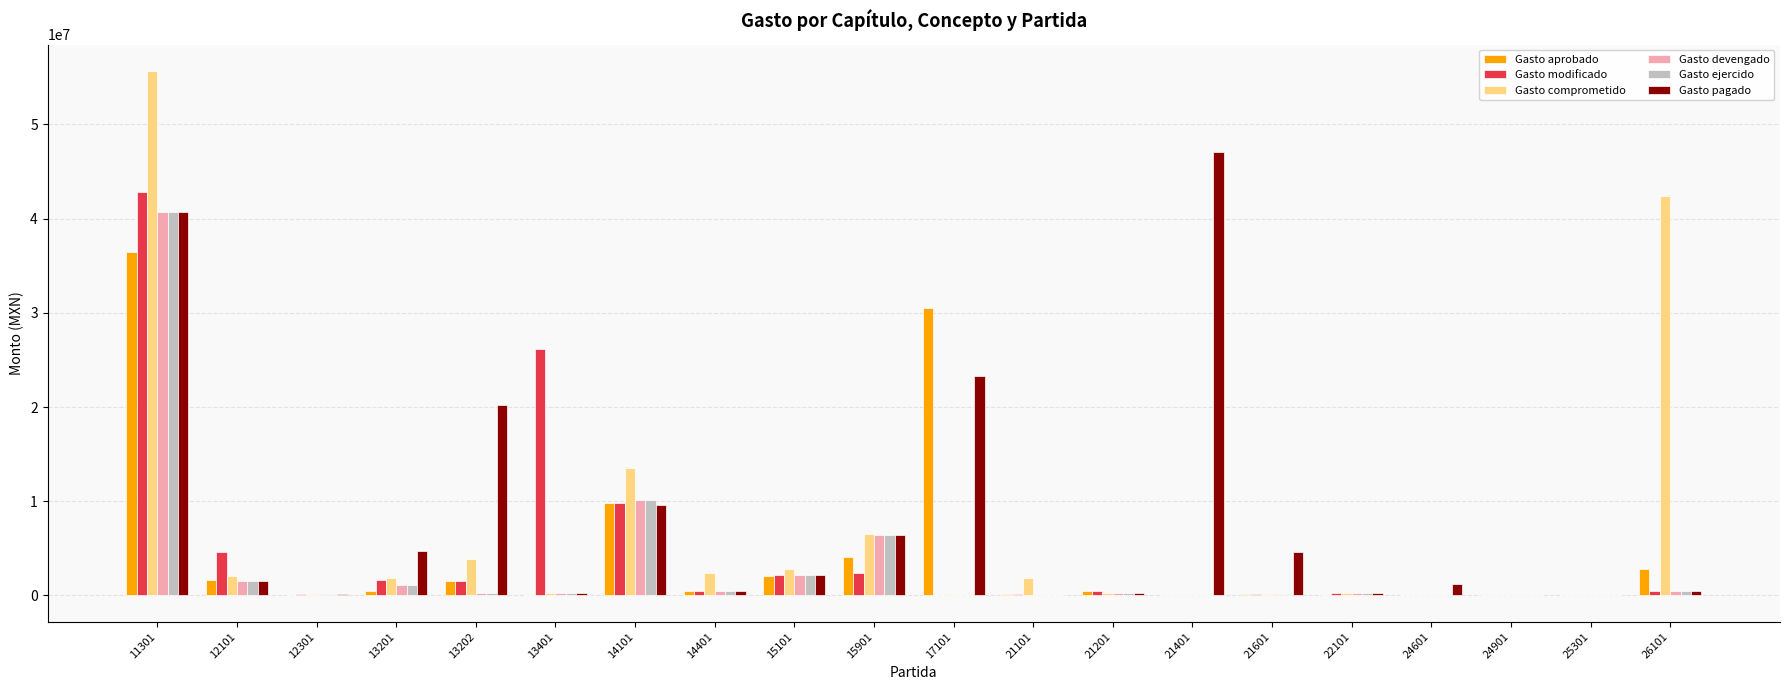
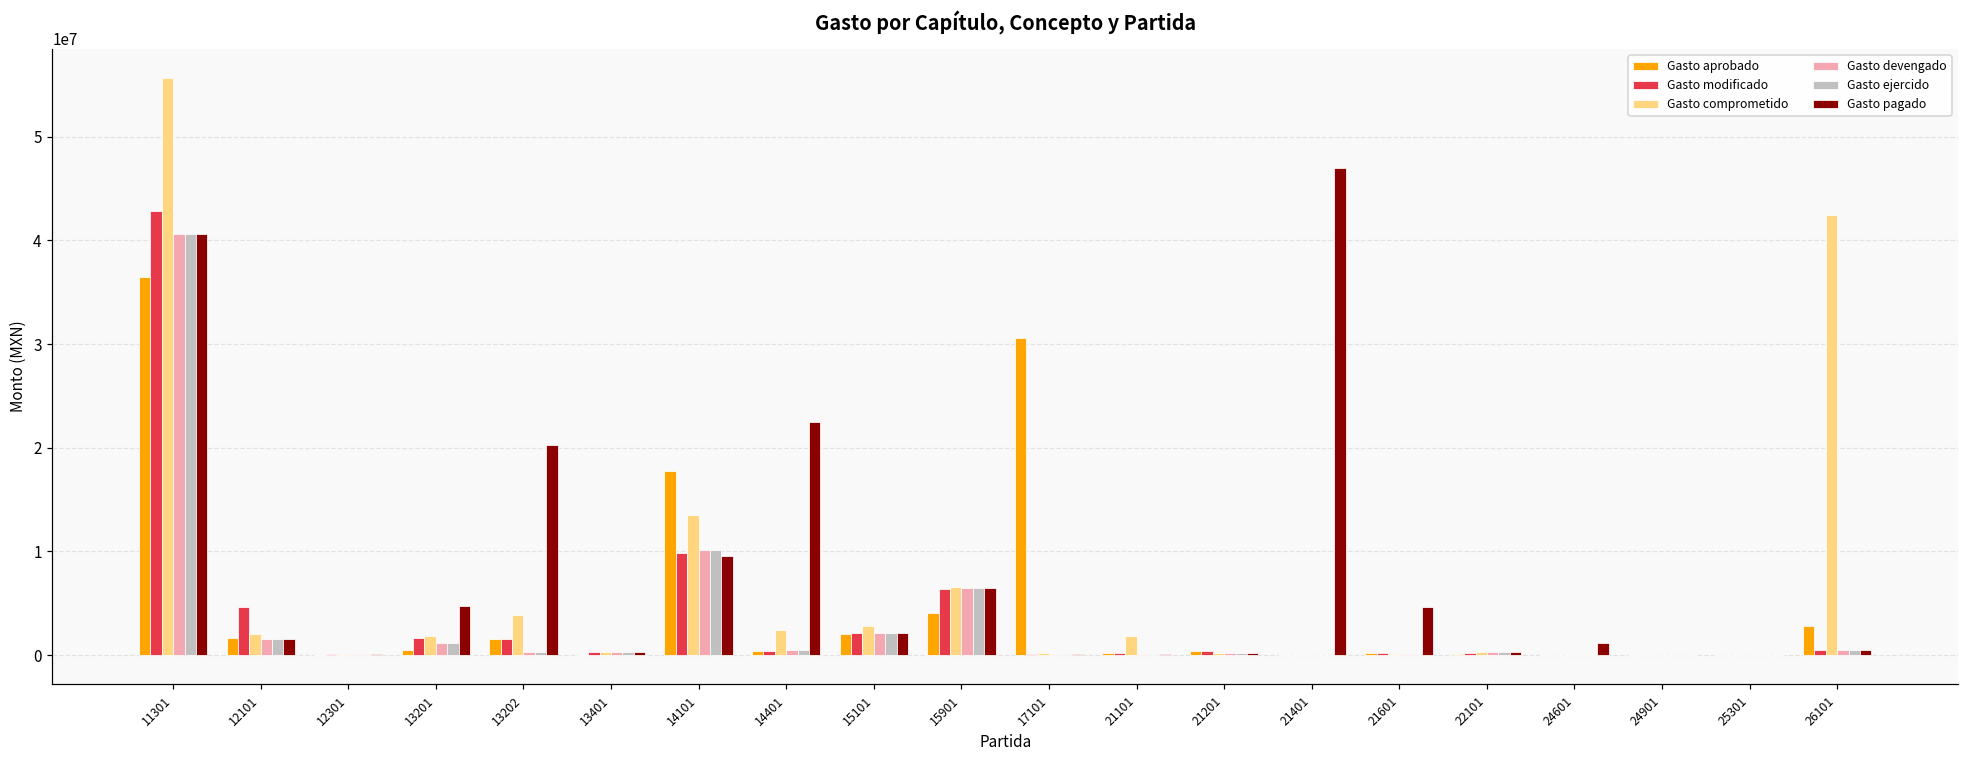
  {
    "Gasto aprobado": {
      "11301": 36000000,
      "12101": 2000000,
      "13201": 1000000,
      "13202": 2000000,
-     "14101": 10000000,
+     "14101": 18000000,
      "14401": 0,
      "15101": 2000000,
      "15901": 4000000,
      "17101": 31000000,
      "21201": 0,
      "26101": 3000000
    },
    "Gasto modificado": {
      "11301": 43000000,
      "12101": 5000000,
      "13201": 2000000,
      "13202": 2000000,
-     "13401": 26000000,
+     "13401": 0,
      "14101": 10000000,
      "14401": 0,
      "15101": 2000000,
-     "15901": 2000000,
+     "15901": 6000000,
      "21201": 0,
      "26101": 0
    },
    "Gasto comprometido": {
      "11301": 56000000,
      "12101": 2000000,
      "13201": 2000000,
      "13202": 4000000,
      "13401": 0,
      "14101": 14000000,
      "14401": 2000000,
      "15101": 3000000,
      "15901": 7000000,
      "21101": 2000000,
      "22101": 0,
      "26101": 42000000
    },
    "Gasto pagado": {
      "11301": 41000000,
      "12101": 2000000,
      "13201": 5000000,
      "13202": 20000000,
      "13401": 0,
      "14101": 10000000,
-     "14401": 0,
+     "14401": 22000000,
      "15101": 2000000,
      "15901": 6000000,
-     "17101": 23000000,
+     "17101": 0,
      "21401": 47000000,
      "21601": 5000000,
      "22101": 0,
      "24601": 1000000,
      "26101": 0
    }
  }
